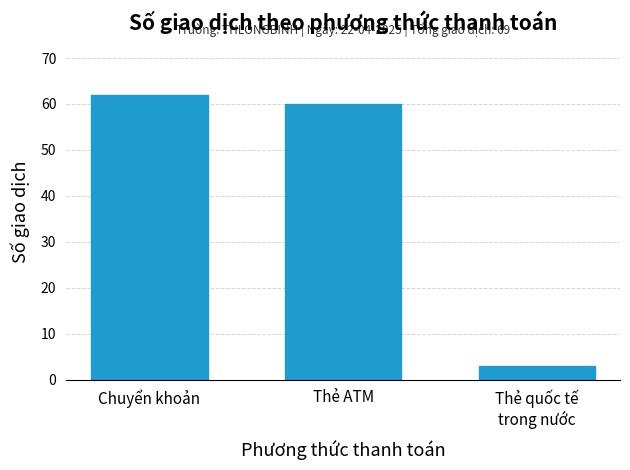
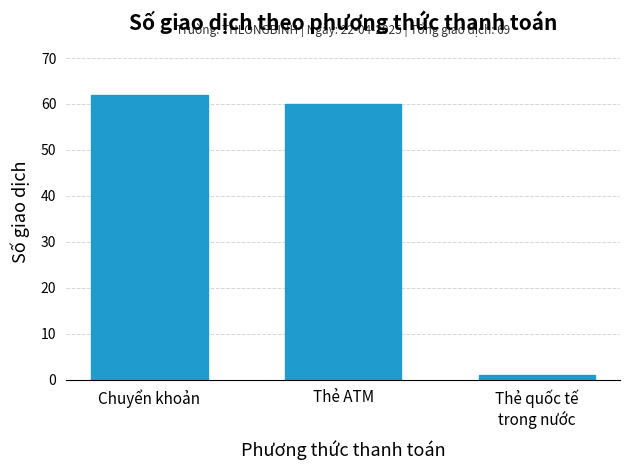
  {
    "Chuyển khoản": 62,
    "Thẻ ATM": 60,
-   "Thẻ quốc tế trong nước": 3
+   "Thẻ quốc tế trong nước": 1
  }
